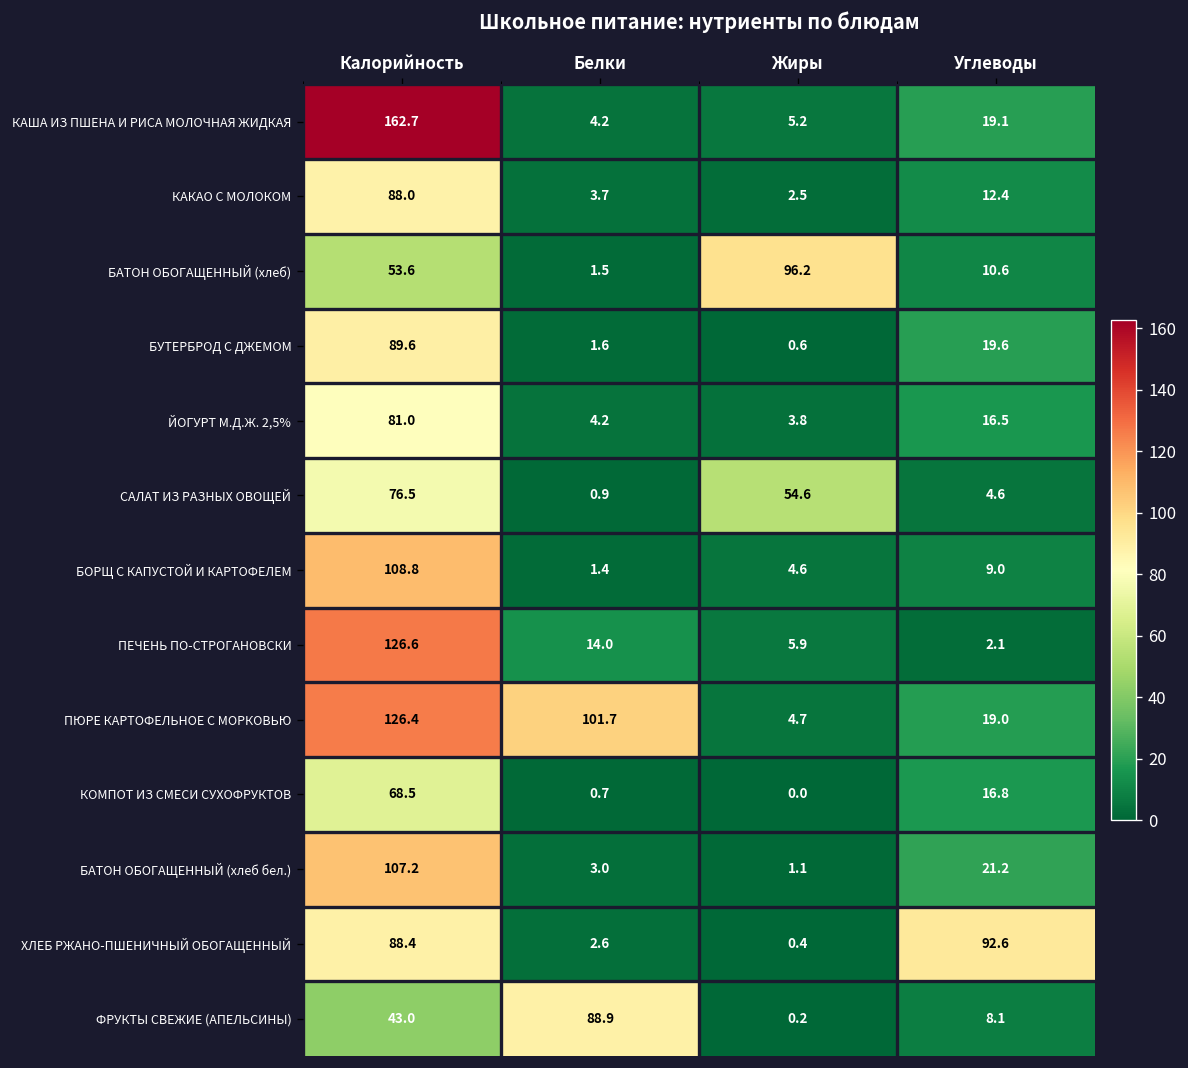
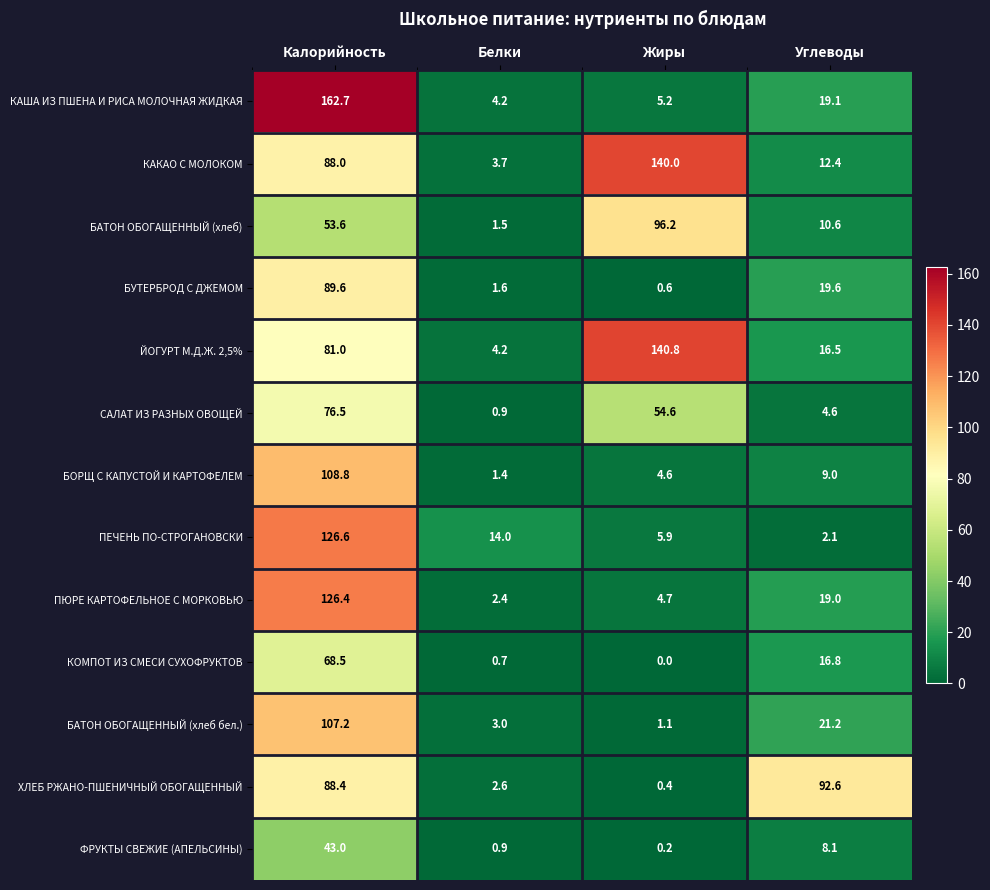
  {
    "КАША ИЗ ПШЕНА И РИСА МОЛОЧНАЯ ЖИДКАЯ": {
      "Калорийность": 162.7,
      "Белки": 4.2,
      "Жиры": 5.2,
      "Углеводы": 19.1
    },
    "КАКАО С МОЛОКОМ": {
      "Калорийность": 88.0,
      "Белки": 3.7,
-     "Жиры": 2.5,
+     "Жиры": 140.0,
      "Углеводы": 12.4
    },
    "БАТОН ОБОГАЩЕННЫЙ (хлеб)": {
      "Калорийность": 53.6,
      "Белки": 1.5,
      "Жиры": 96.2,
      "Углеводы": 10.6
    },
    "БУТЕРБРОД С ДЖЕМОМ": {
      "Калорийность": 89.6,
      "Белки": 1.6,
      "Жиры": 0.6,
      "Углеводы": 19.6
    },
    "ЙОГУРТ М.Д.Ж. 2,5%": {
      "Калорийность": 81.0,
      "Белки": 4.2,
-     "Жиры": 3.8,
+     "Жиры": 140.8,
      "Углеводы": 16.5
    },
    "САЛАТ ИЗ РАЗНЫХ ОВОЩЕЙ": {
      "Калорийность": 76.5,
      "Белки": 0.9,
      "Жиры": 54.6,
      "Углеводы": 4.6
    },
    "БОРЩ С КАПУСТОЙ И КАРТОФЕЛЕМ": {
      "Калорийность": 108.8,
      "Белки": 1.4,
      "Жиры": 4.6,
      "Углеводы": 9.0
    },
    "ПЕЧЕНЬ ПО-СТРОГАНОВСКИ": {
      "Калорийность": 126.6,
      "Белки": 14.0,
      "Жиры": 5.9,
      "Углеводы": 2.1
    },
    "ПЮРЕ КАРТОФЕЛЬНОЕ С МОРКОВЬЮ": {
      "Калорийность": 126.4,
-     "Белки": 101.7,
+     "Белки": 2.4,
      "Жиры": 4.7,
      "Углеводы": 19.0
    },
    "КОМПОТ ИЗ СМЕСИ СУХОФРУКТОВ": {
      "Калорийность": 68.5,
      "Белки": 0.7,
      "Жиры": 0.0,
      "Углеводы": 16.8
    },
    "БАТОН ОБОГАЩЕННЫЙ (хлеб бел.)": {
      "Калорийность": 107.2,
      "Белки": 3.0,
      "Жиры": 1.1,
      "Углеводы": 21.2
    },
    "ХЛЕБ РЖАНО-ПШЕНИЧНЫЙ ОБОГАЩЕННЫЙ": {
      "Калорийность": 88.4,
      "Белки": 2.6,
      "Жиры": 0.4,
      "Углеводы": 92.6
    },
    "ФРУКТЫ СВЕЖИЕ (АПЕЛЬСИНЫ)": {
      "Калорийность": 43.0,
-     "Белки": 88.9,
+     "Белки": 0.9,
      "Жиры": 0.2,
      "Углеводы": 8.1
    }
  }
